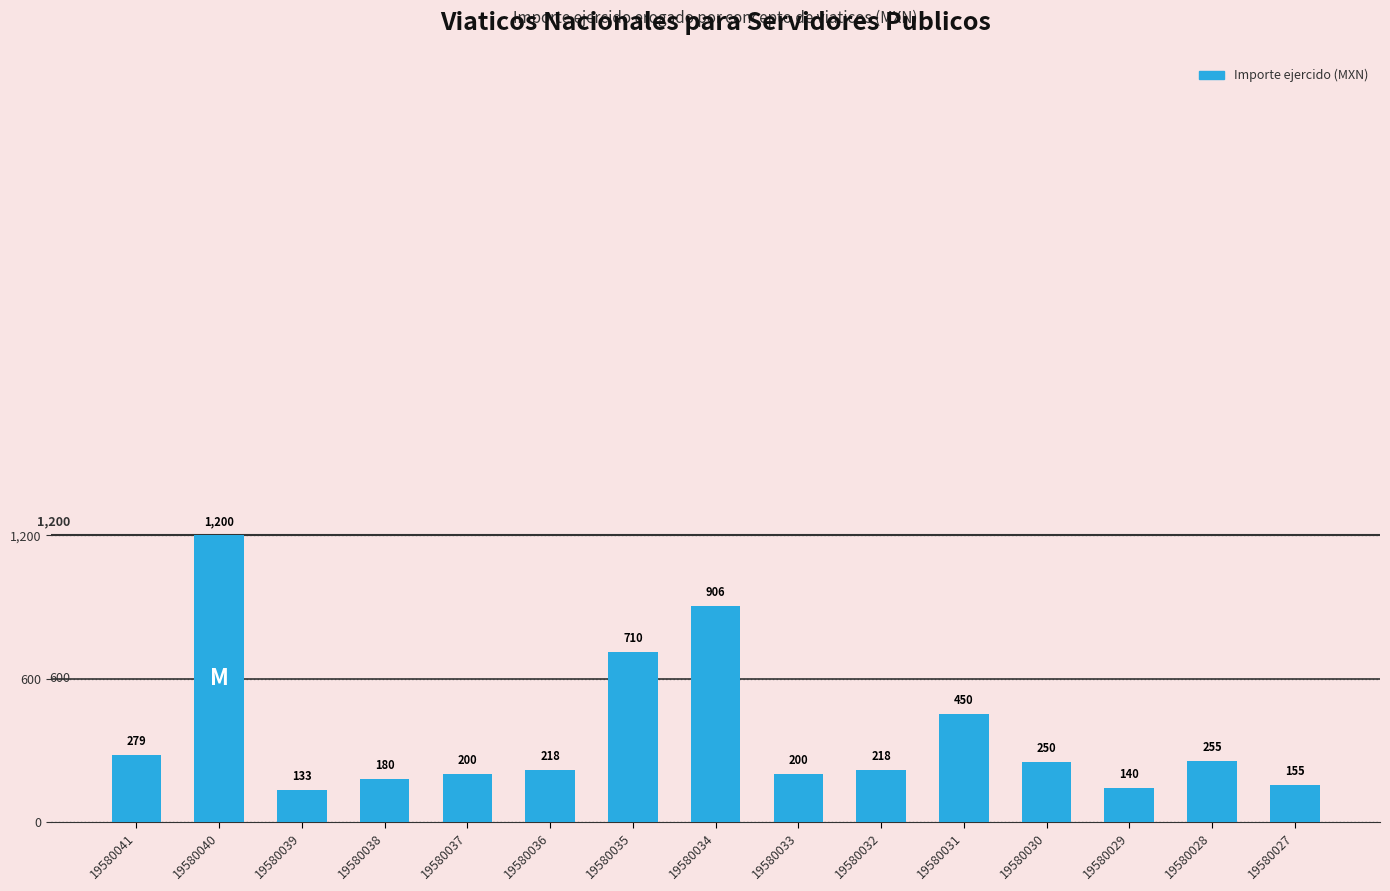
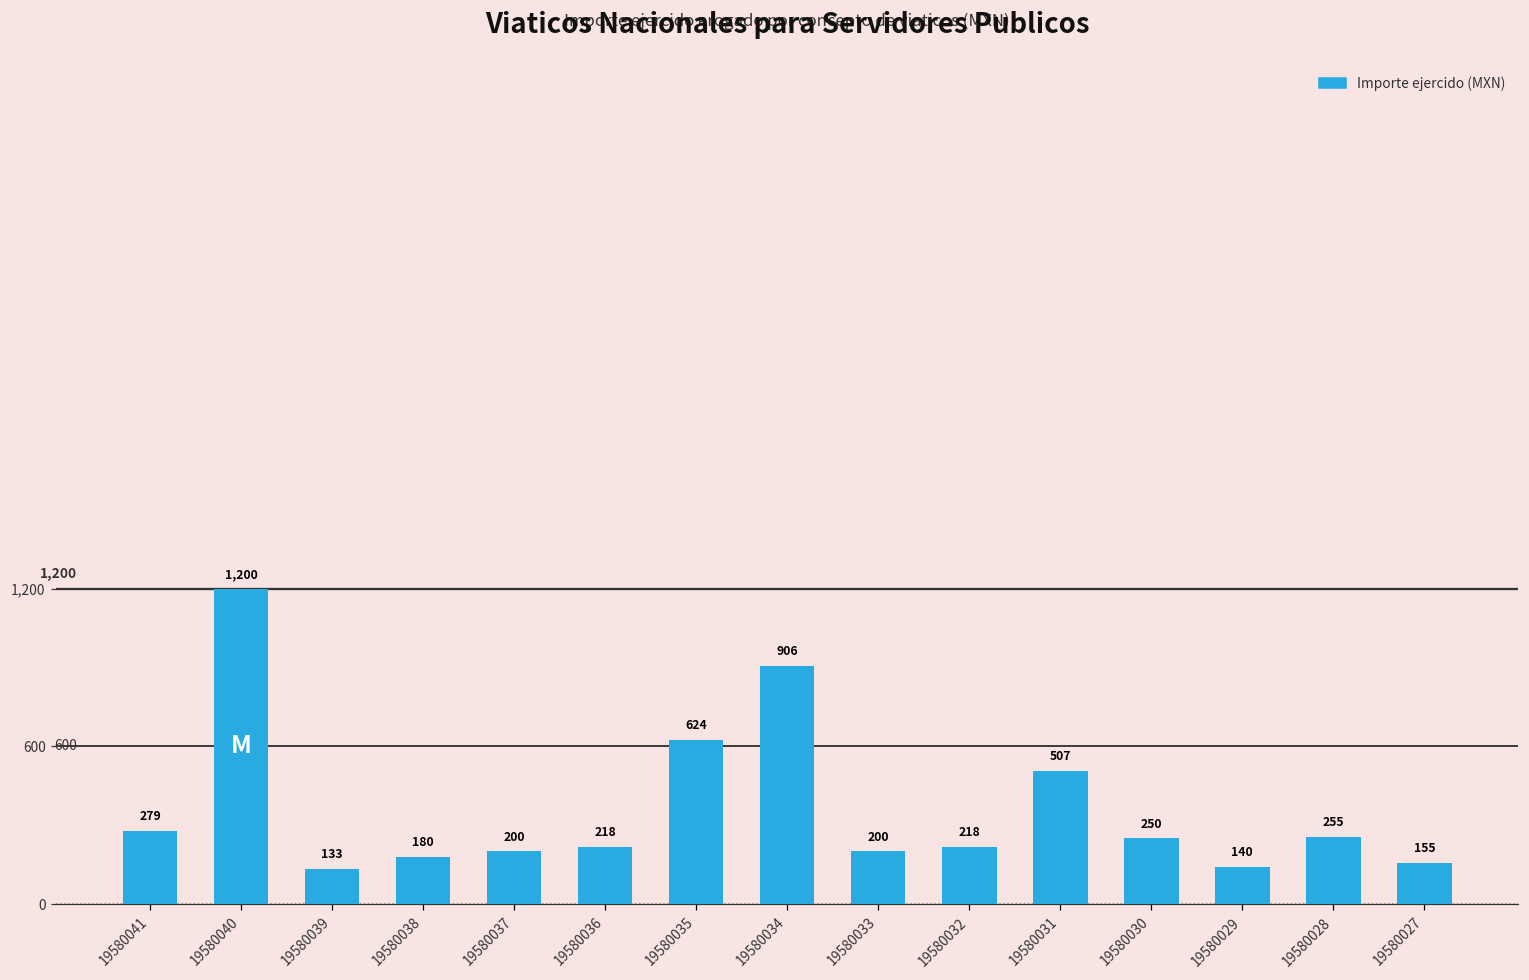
  {
    "19580041": "279",
    "19580040": "1,200",
    "19580039": "133",
    "19580038": "180",
    "19580037": "200",
    "19580036": "218",
-   "19580035": "710",
+   "19580035": "624",
    "19580034": "906",
    "19580033": "200",
    "19580032": "218",
-   "19580031": "450",
+   "19580031": "507",
    "19580030": "250",
    "19580029": "140",
    "19580028": "255",
    "19580027": "155"
  }
